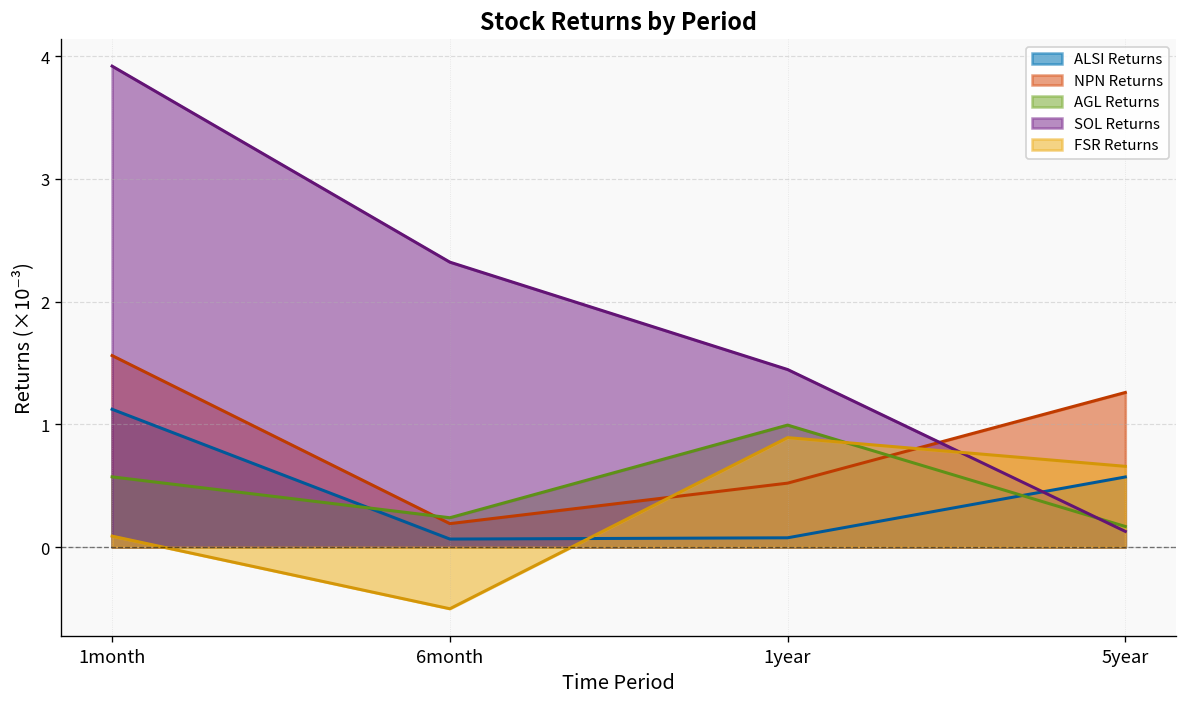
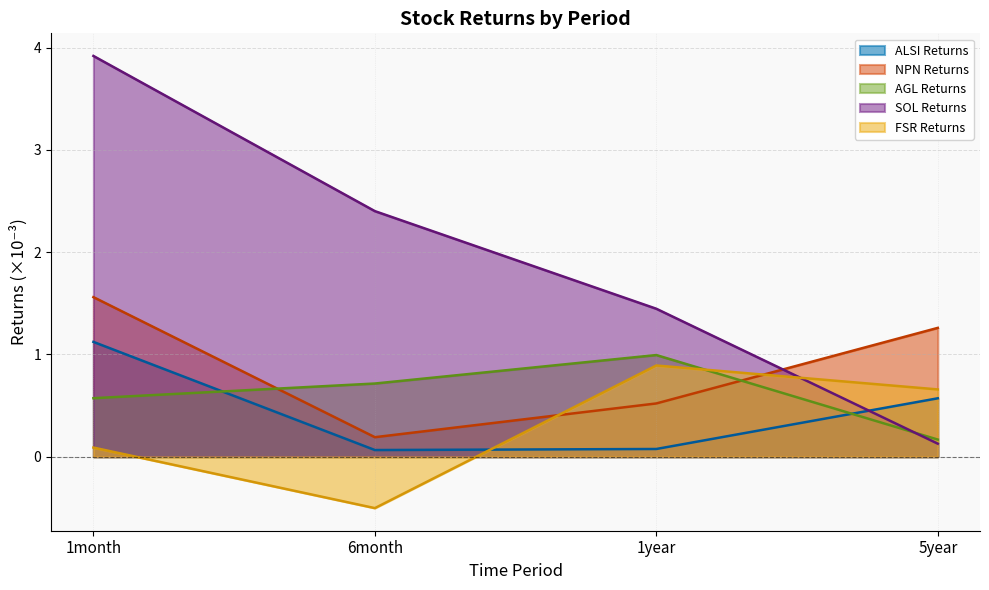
  {
    "ALSI Returns": {
      "1month": 1.12,
      "6month": 0.07,
      "1year": 0.08,
      "5year": 0.57
    },
    "NPN Returns": {
      "1month": 1.56,
      "6month": 0.19,
      "1year": 0.52,
      "5year": 1.26
    },
    "AGL Returns": {
      "1month": 0.57,
-     "6month": 0.24,
+     "6month": 0.72,
      "1year": 0.99,
      "5year": 0.17
    },
    "SOL Returns": {
      "1month": 3.92,
-     "6month": 2.32,
+     "6month": 2.40,
      "1year": 1.45,
      "5year": 0.13
    }
  }
